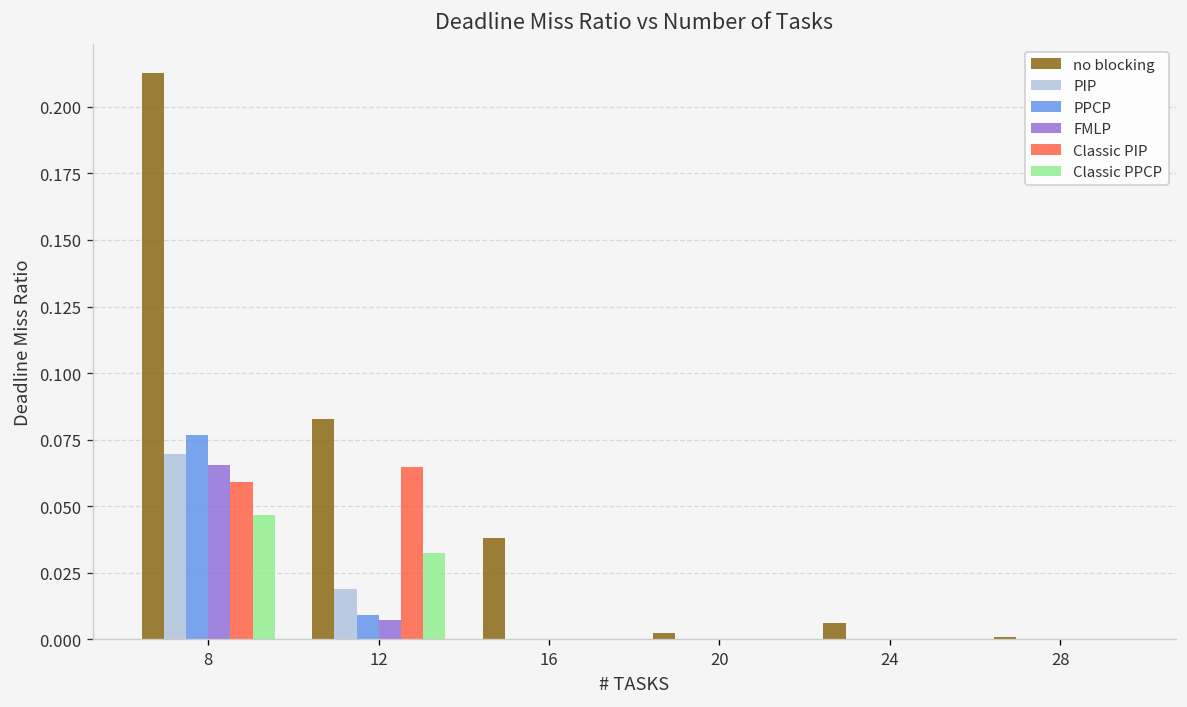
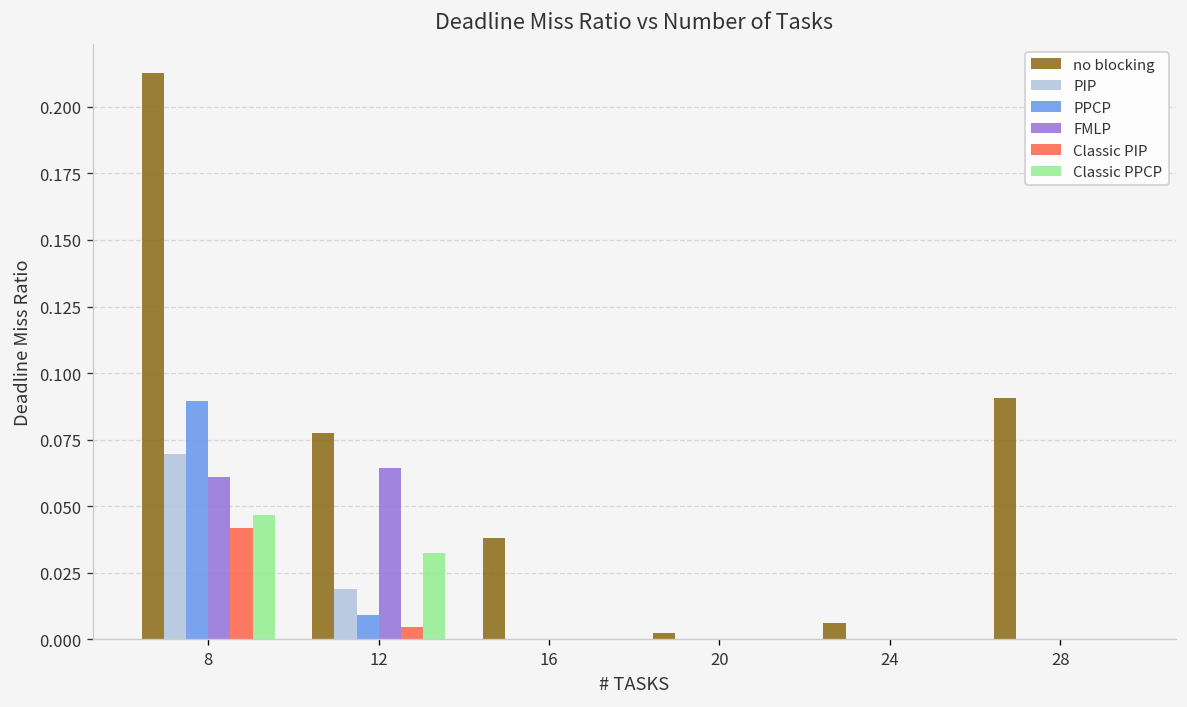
  {
    "no blocking": {
      "8": 0.213,
-     "12": 0.083,
+     "12": 0.078,
      "16": 0.038,
      "20": 0.002,
      "24": 0.006,
-     "28": 0.001
+     "28": 0.091
    },
    "PIP": {
      "8": 0.070,
      "12": 0.019,
      "16": 0.000,
      "20": 0.000,
      "24": 0.000,
      "28": 0.000
    },
    "PPCP": {
-     "8": 0.077,
+     "8": 0.089,
      "12": 0.009,
      "16": 0.000,
      "20": 0.000,
      "24": 0.000,
      "28": 0.000
    },
    "FMLP": {
-     "8": 0.066,
-     "12": 0.007,
+     "8": 0.061,
+     "12": 0.064,
      "16": 0.000,
      "20": 0.000,
      "24": 0.000,
      "28": 0.000
    },
    "Classic PIP": {
-     "8": 0.059,
-     "12": 0.065,
+     "8": 0.042,
+     "12": 0.005,
      "16": 0.000,
      "20": 0.000,
      "24": 0.000,
      "28": 0.000
    },
    "Classic PPCP": {
      "8": 0.047,
      "12": 0.033,
      "16": 0.000,
      "20": 0.000,
      "24": 0.000,
      "28": 0.000
    }
  }
